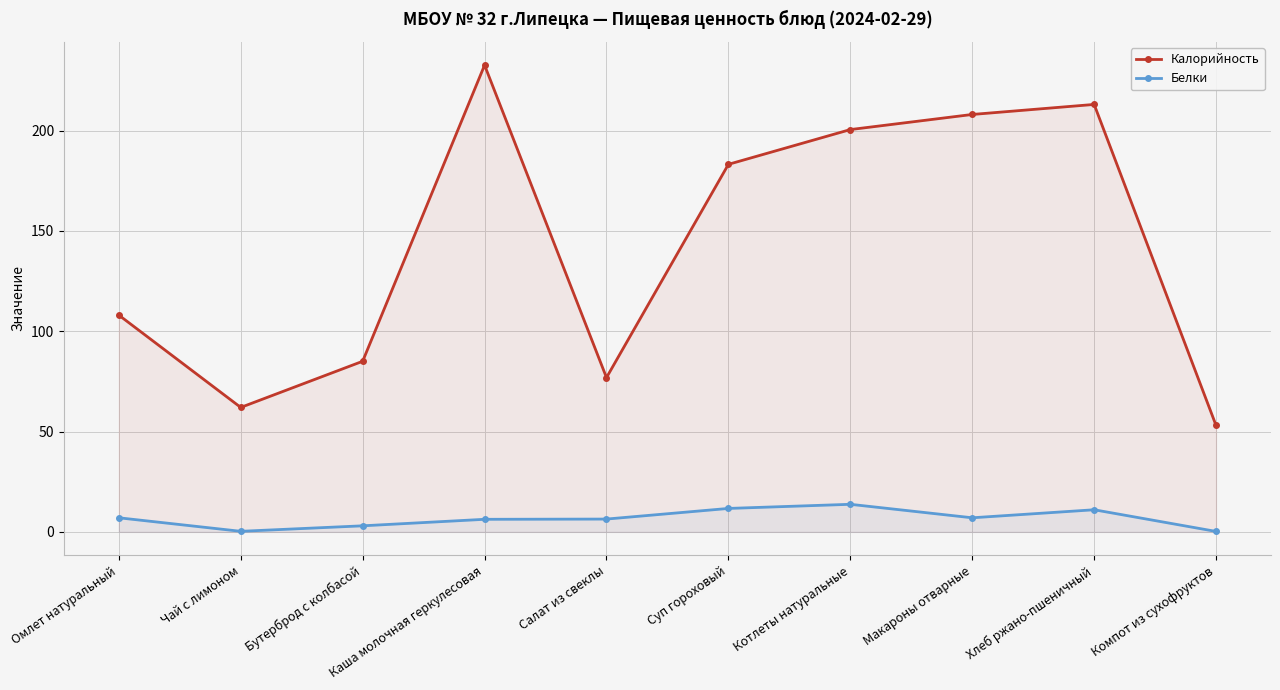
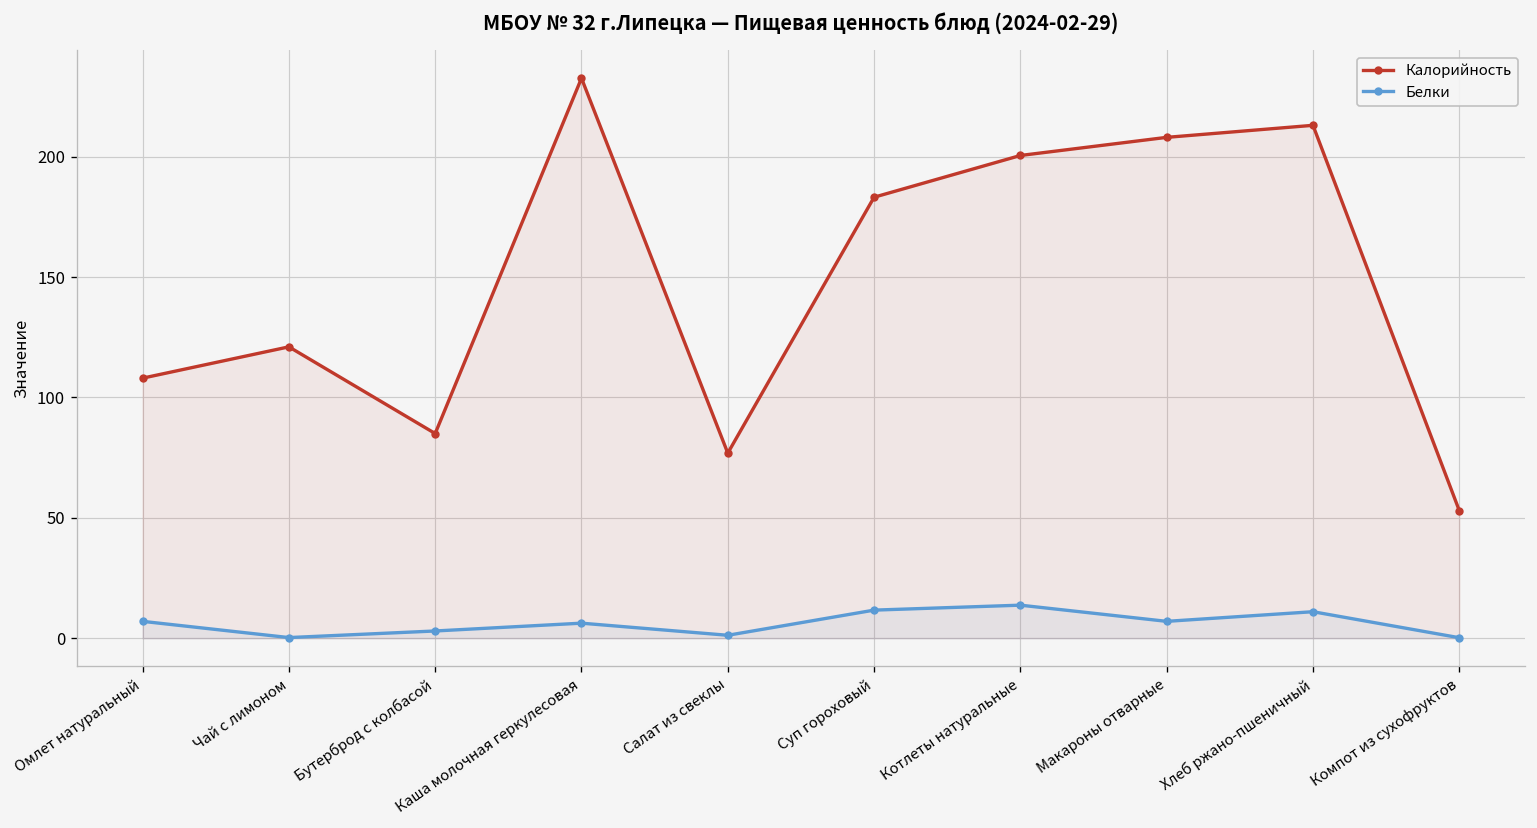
  {
    "Калорийность": {
      "Омлет натуральный": 108,
-     "Чай с лимоном": 62,
+     "Чай с лимоном": 121,
      "Бутерброд с колбасой": 85,
      "Каша молочная геркулесовая": 233,
      "Салат из свеклы": 77,
      "Суп гороховый": 183,
      "Котлеты натуральные": 200,
      "Макароны отварные": 208,
      "Хлеб ржано-пшеничный": 213,
      "Компот из сухофруктов": 53
    },
    "Белки": {
      "Омлет натуральный": 7,
      "Чай с лимоном": 0,
      "Бутерброд с колбасой": 3,
      "Каша молочная геркулесовая": 6,
-     "Салат из свеклы": 6,
+     "Салат из свеклы": 1,
      "Суп гороховый": 12,
      "Котлеты натуральные": 14,
      "Макароны отварные": 7,
      "Хлеб ржано-пшеничный": 11,
      "Компот из сухофруктов": 0
    }
  }
